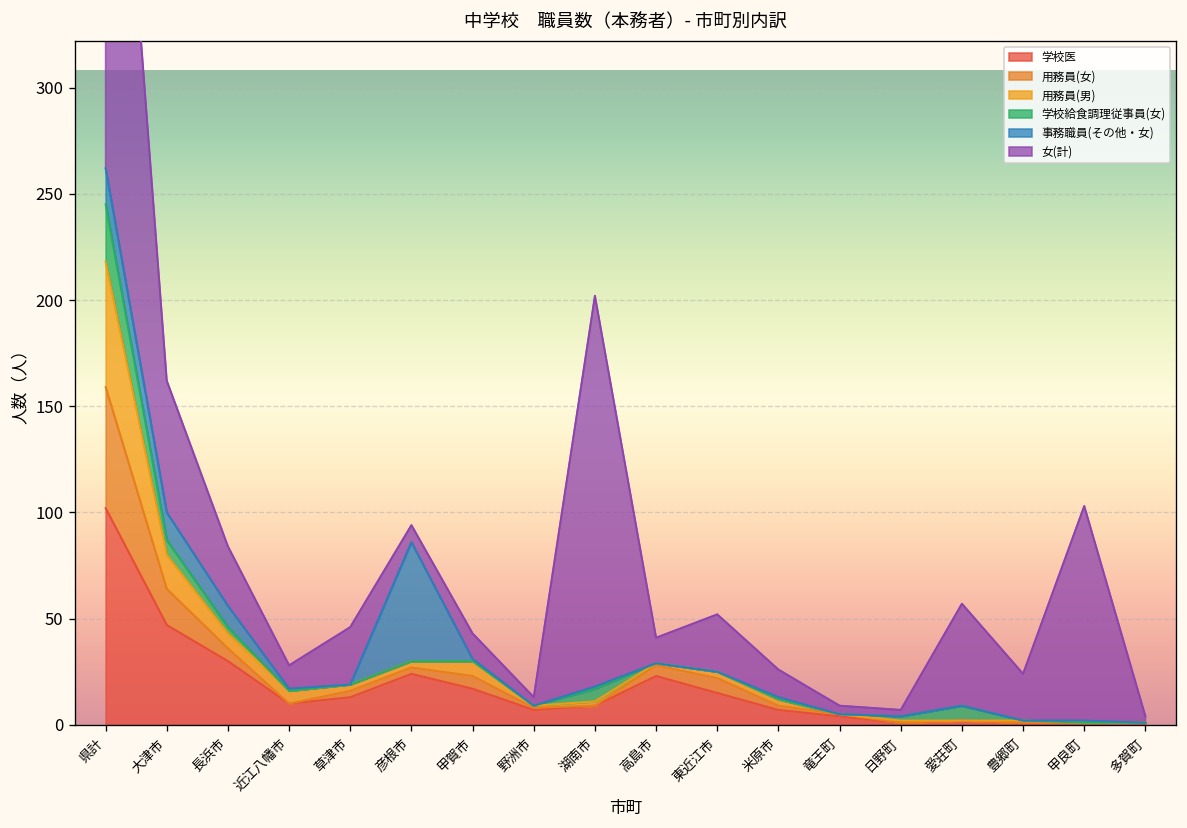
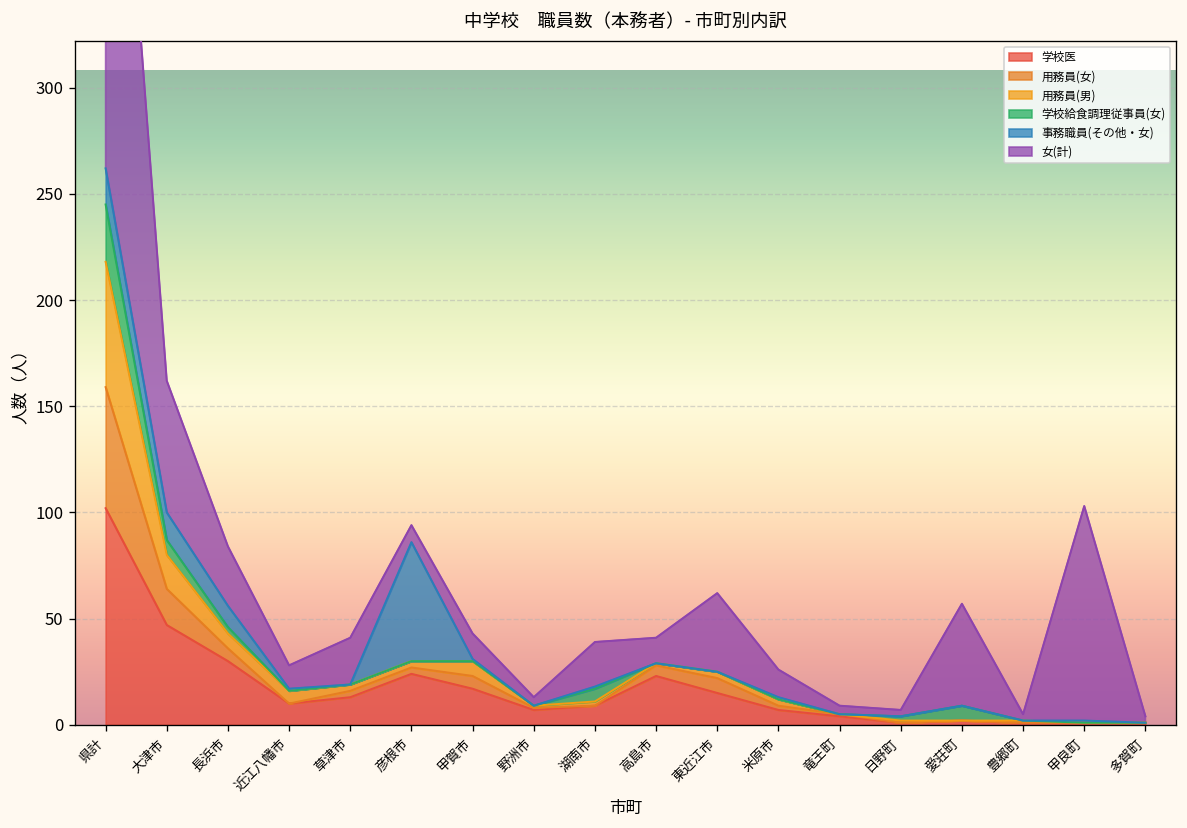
  {
    "学校給食調理従事員(女)": {
      "県計": 27,
      "大津市": 7,
      "長浜市": 3
    },
    "事務職員(その他・女)": {
      "県計": 17,
      "大津市": 13,
      "長浜市": 10,
      "彦根市": 56
    },
    "女(計)": {
      "大津市": 62,
      "長浜市": 28,
      "近江八幡市": 11,
-     "草津市": 27,
+     "草津市": 22,
      "彦根市": 8,
      "甲賀市": 12,
      "野洲市": 4,
-     "湖南市": 184,
+     "湖南市": 21,
      "高島市": 12,
-     "東近江市": 27,
+     "東近江市": 37,
      "米原市": 13,
      "竜王町": 4,
      "日野町": 3,
      "愛荘町": 48,
-     "豊郷町": 22,
+     "豊郷町": 3,
      "甲良町": 101,
      "多賀町": 3
    }
  }
